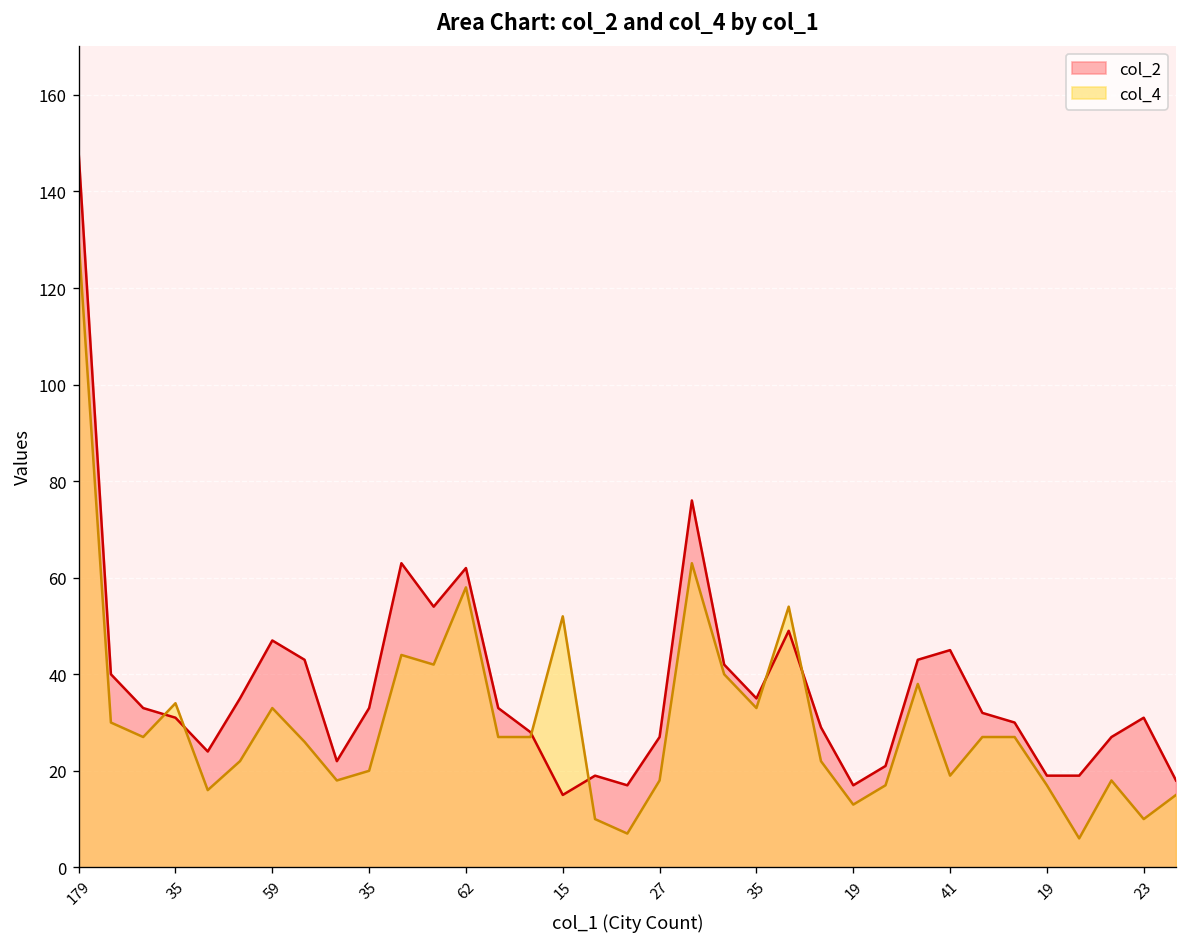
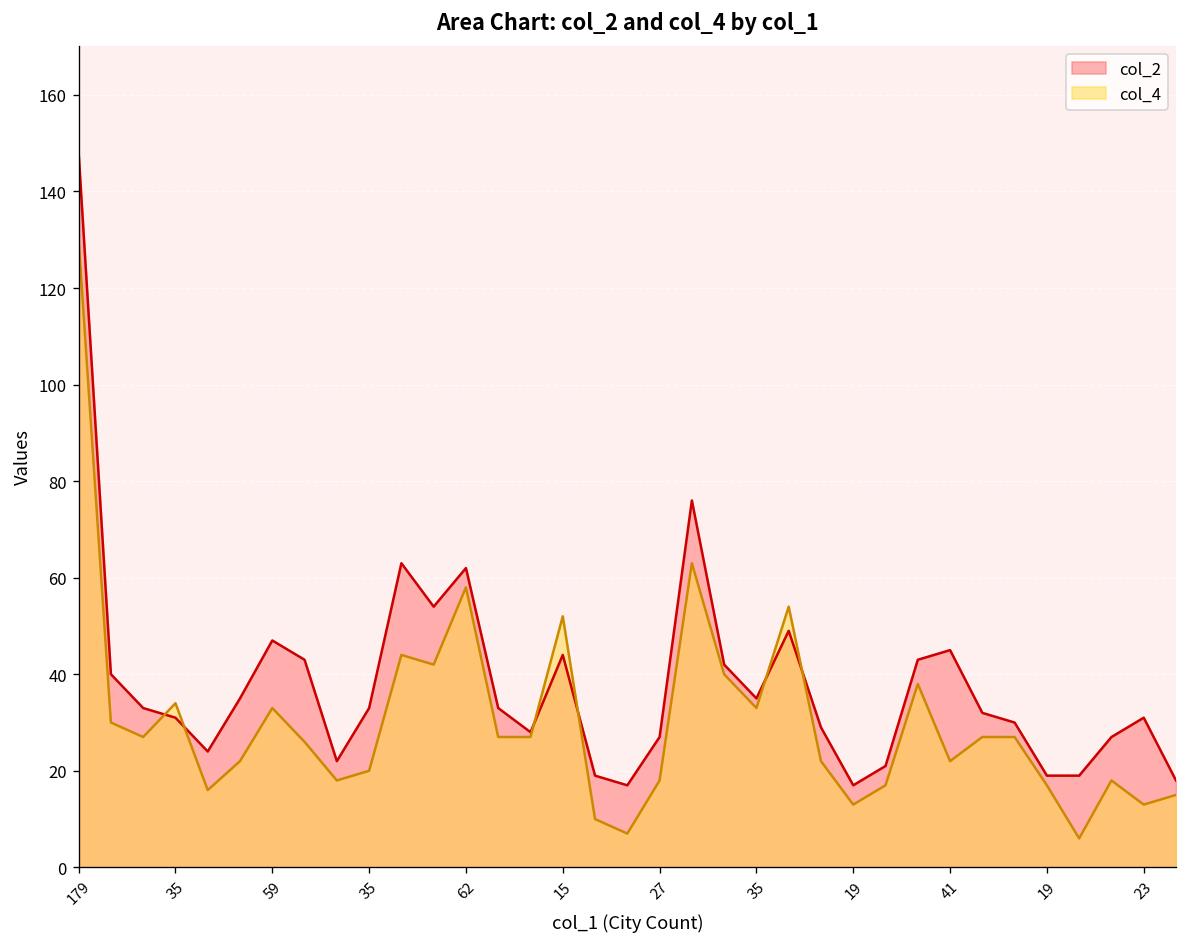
  {
    "col_2": {
      "179": 148,
      "59": 47,
      "62": 62,
-     "15": 15,
+     "15": 44,
      "41": 45,
      "23": 31
    },
    "col_4": {
      "179": 130,
      "59": 33,
      "62": 58,
      "15": 52,
-     "41": 19,
-     "23": 10
+     "41": 22,
+     "23": 13
    }
  }
